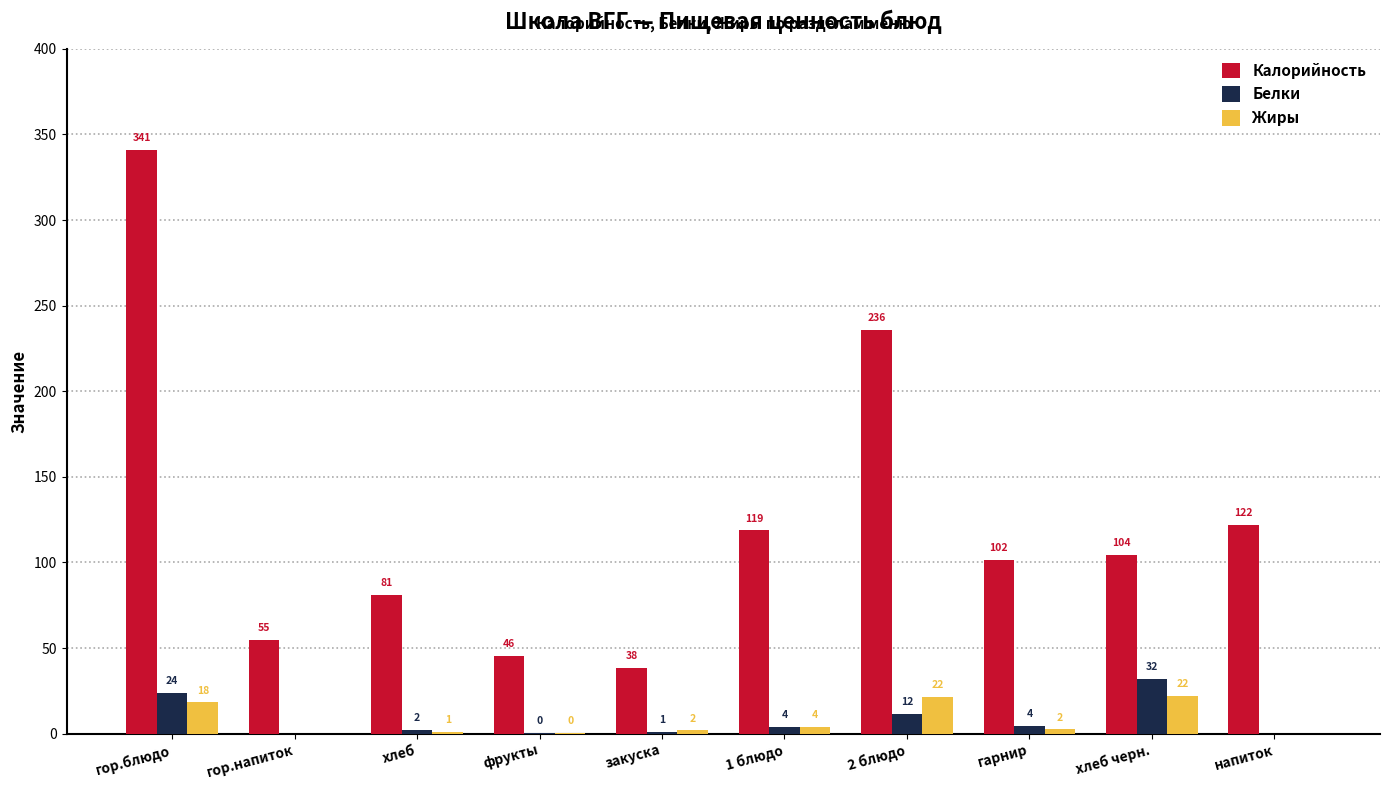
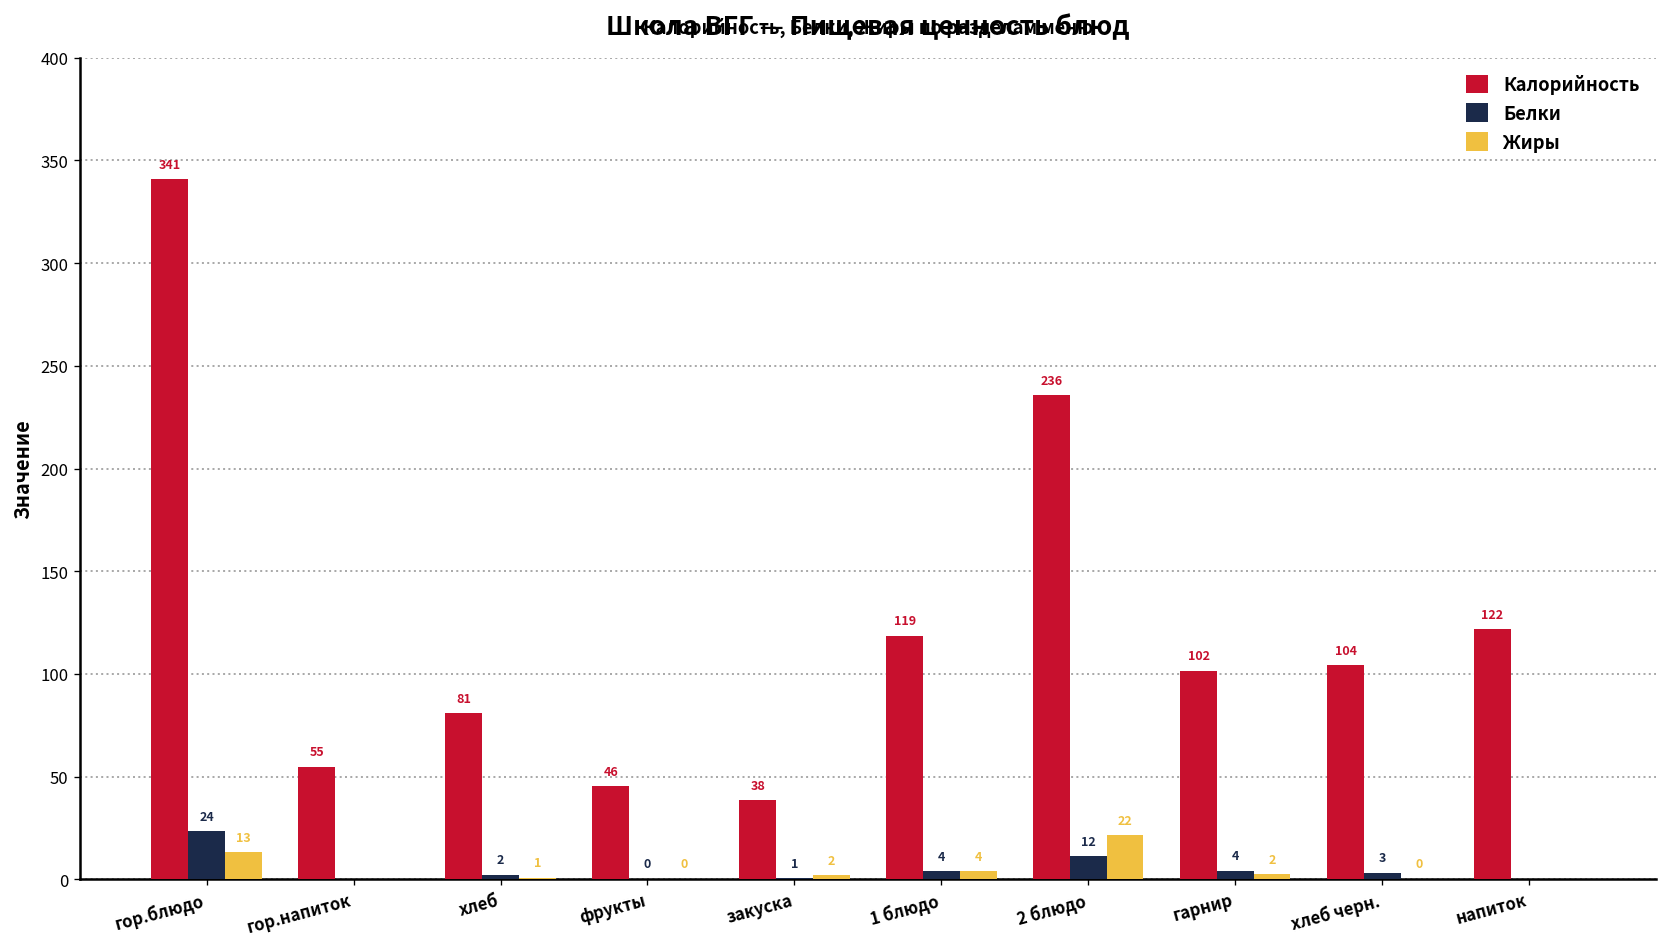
  {
    "Калорийность": {
      "гор.блюдо": 341,
      "гор.напиток": 55,
      "хлеб": 81,
      "фрукты": 46,
      "закуска": 38,
      "1 блюдо": 119,
      "2 блюдо": 236,
      "гарнир": 102,
      "хлеб черн.": 104,
      "напиток": 122
    },
    "Белки": {
      "гор.блюдо": 24,
      "хлеб": 2,
      "фрукты": 0,
      "закуска": 1,
      "1 блюдо": 4,
      "2 блюдо": 12,
      "гарнир": 4,
-     "хлеб черн.": 32
+     "хлеб черн.": 3
    },
    "Жиры": {
-     "гор.блюдо": 18,
+     "гор.блюдо": 13,
      "хлеб": 1,
      "фрукты": 0,
      "закуска": 2,
      "1 блюдо": 4,
      "2 блюдо": 22,
      "гарнир": 2,
-     "хлеб черн.": 22
+     "хлеб черн.": 0
    }
  }
